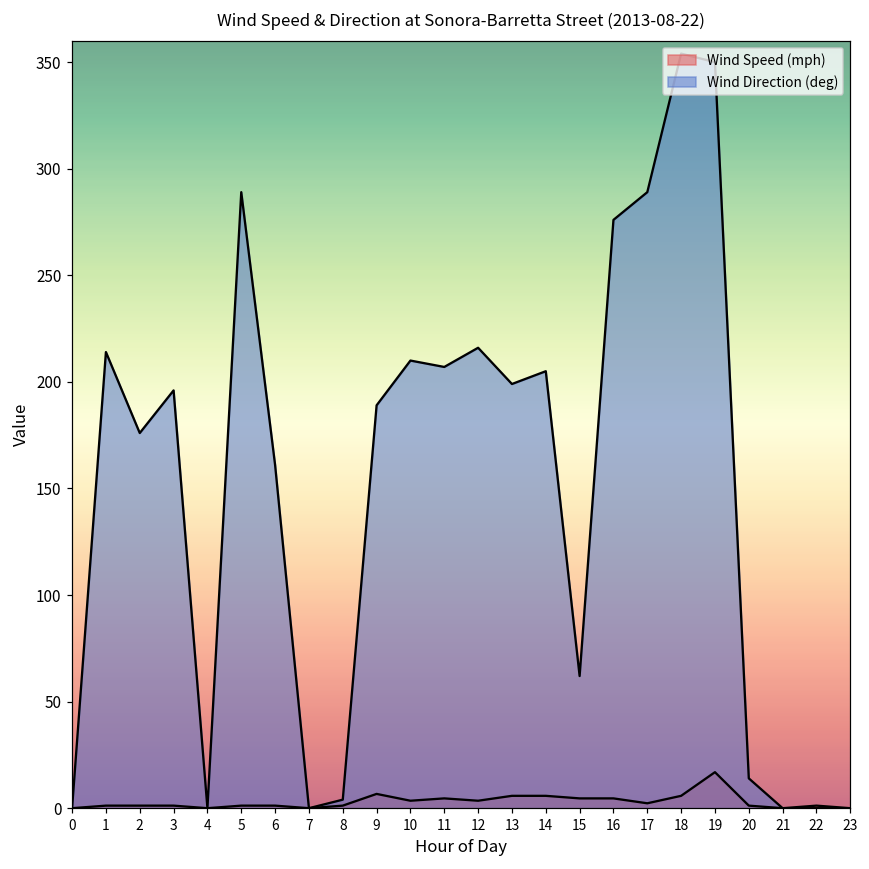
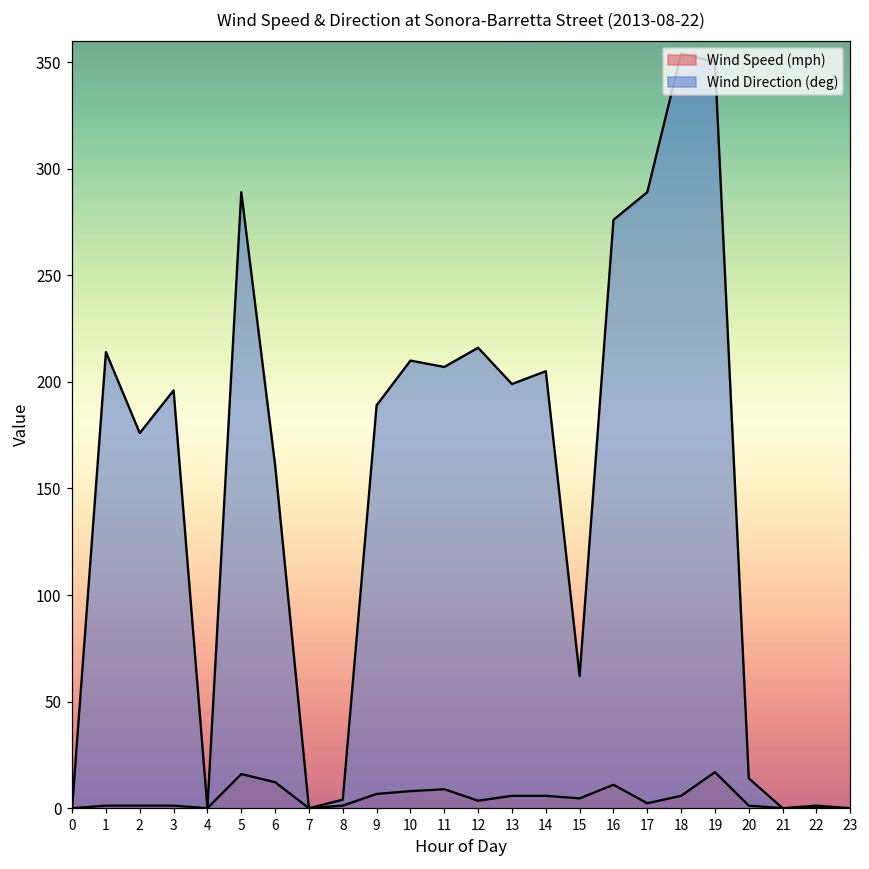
  {
    "Wind Speed (mph)": {
      "1": 1,
      "2": 1,
      "3": 1,
-     "5": 1,
-     "6": 1,
+     "5": 16,
+     "6": 12,
      "8": 1,
      "9": 7,
-     "10": 4,
-     "11": 5,
+     "10": 8,
+     "11": 9,
      "12": 4,
      "13": 6,
      "14": 6,
      "15": 5,
-     "16": 5,
+     "16": 11,
      "17": 2,
      "18": 6,
      "19": 17,
      "20": 1
    },
    "Wind Direction (deg)": {
      "1": 214,
      "2": 176,
      "3": 196,
      "5": 289,
      "6": 161,
      "8": 4,
      "9": 189,
      "10": 210,
      "11": 207,
      "12": 216,
      "13": 199,
      "14": 205,
      "15": 62,
      "16": 276,
      "17": 289,
      "20": 14
    }
  }
